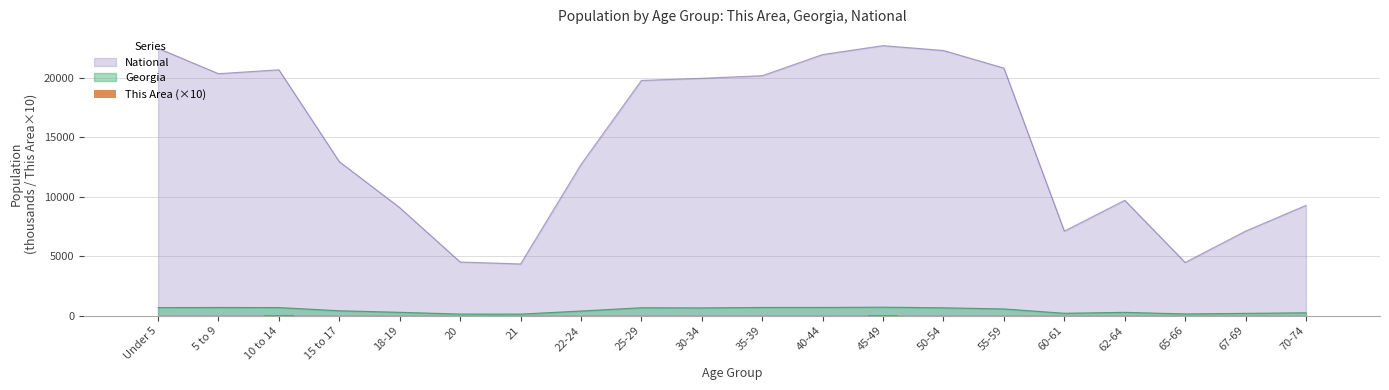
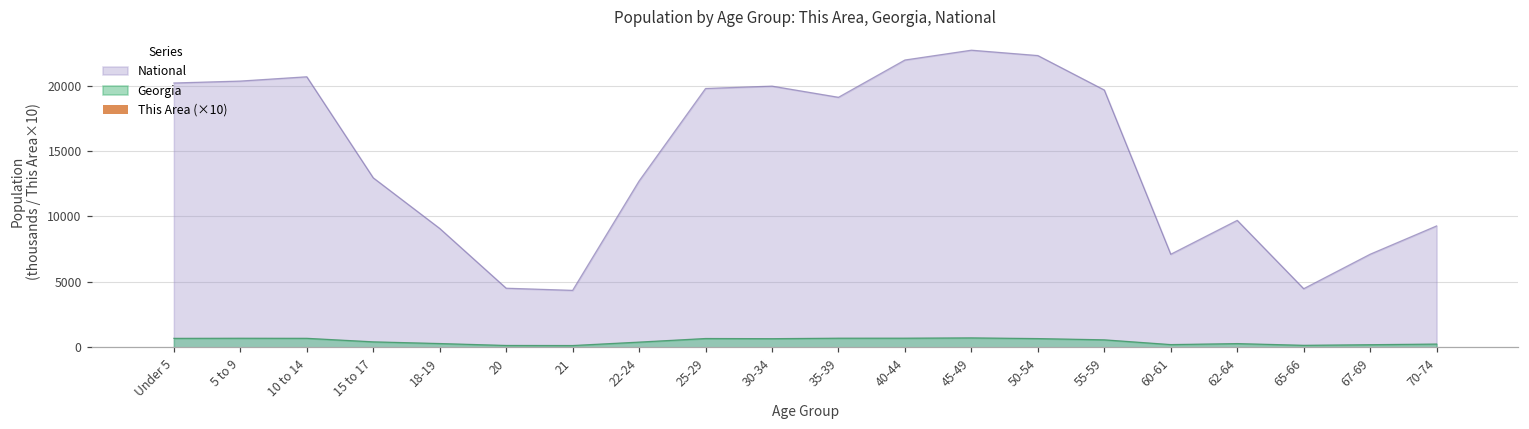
  {
    "National": {
-     "Under 5": 22500,
+     "Under 5": 20200,
      "5 to 9": 20300,
      "10 to 14": 20700,
      "15 to 17": 13000,
      "18-19": 9100,
      "20": 4500,
      "21": 4400,
      "22-24": 12700,
      "25-29": 19800,
      "30-34": 20000,
-     "35-39": 20200,
+     "35-39": 19100,
      "40-44": 22000,
      "45-49": 22700,
      "50-54": 22300,
-     "55-59": 20800,
+     "55-59": 19700,
      "60-61": 7100,
      "62-64": 9700,
      "65-66": 4500,
      "67-69": 7100,
      "70-74": 9300
    },
    "Georgia": {
      "Under 5": 700,
      "5 to 9": 700,
      "10 to 14": 700,
      "15 to 17": 400,
      "18-19": 300,
      "20": 100,
      "21": 100,
      "22-24": 400,
      "25-29": 700,
      "30-34": 700,
      "35-39": 700,
      "40-44": 700,
      "45-49": 700,
      "50-54": 700,
      "55-59": 600,
      "60-61": 200,
      "62-64": 300,
      "65-66": 200,
      "67-69": 200,
      "70-74": 300
    }
  }
